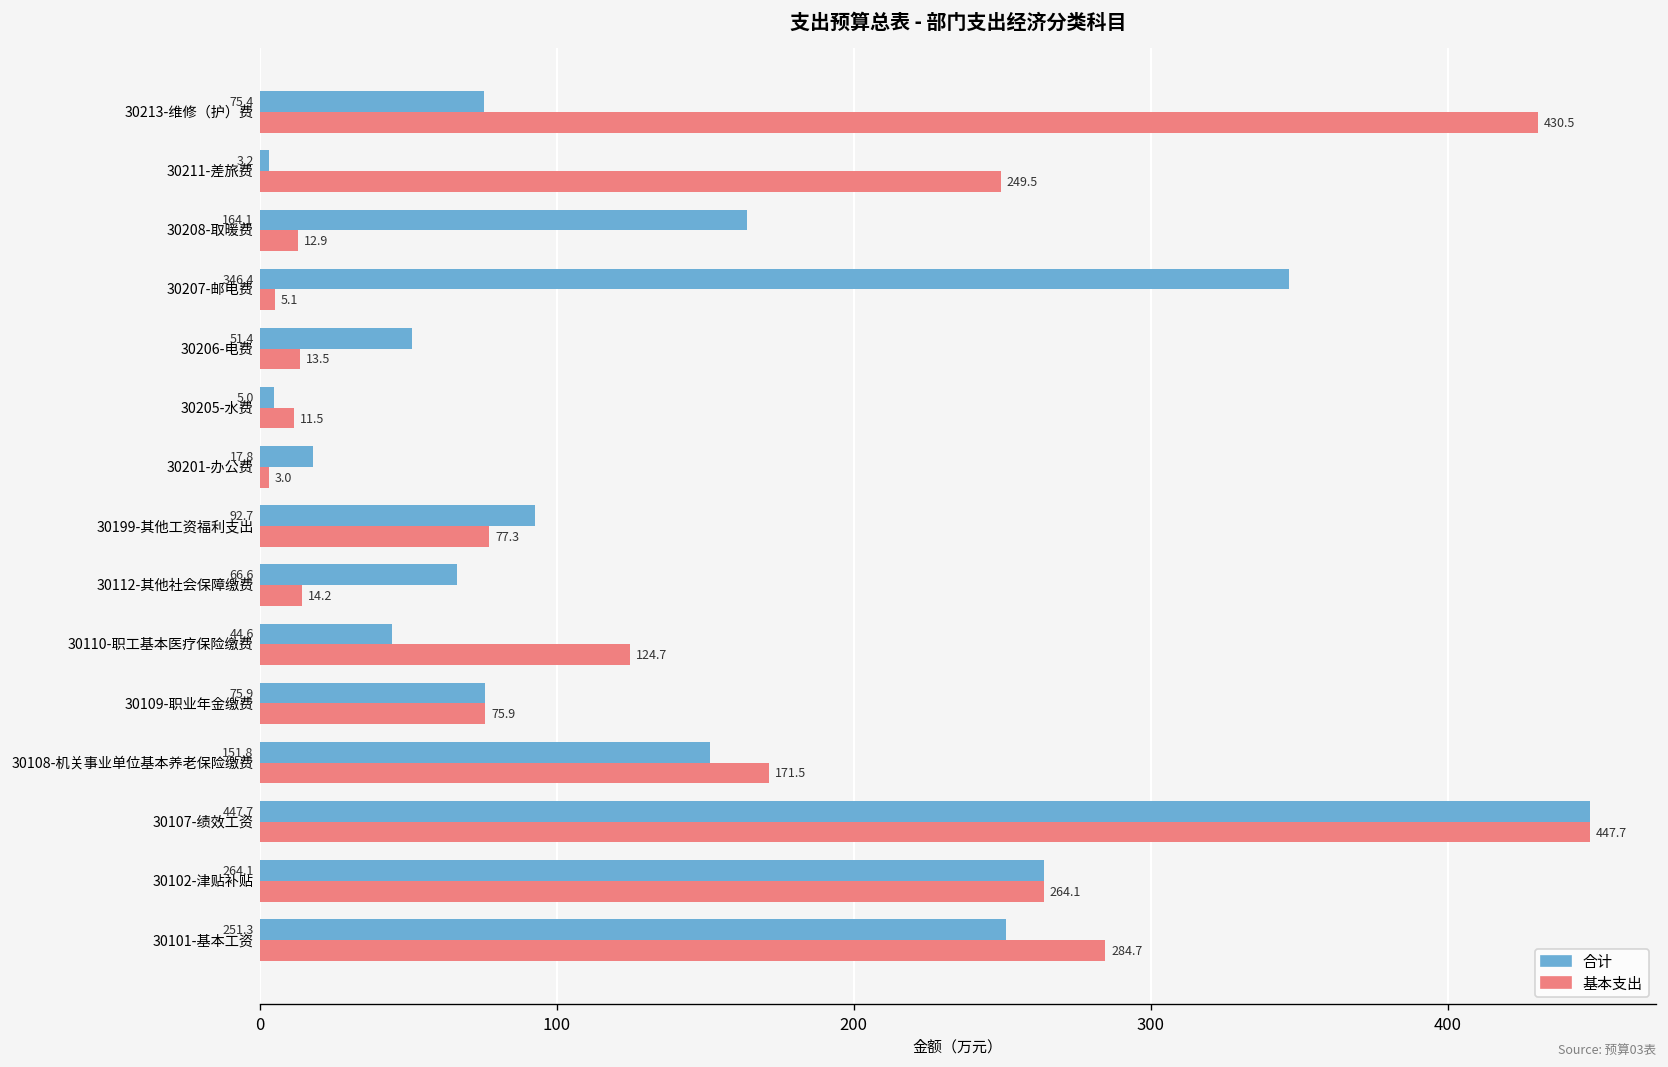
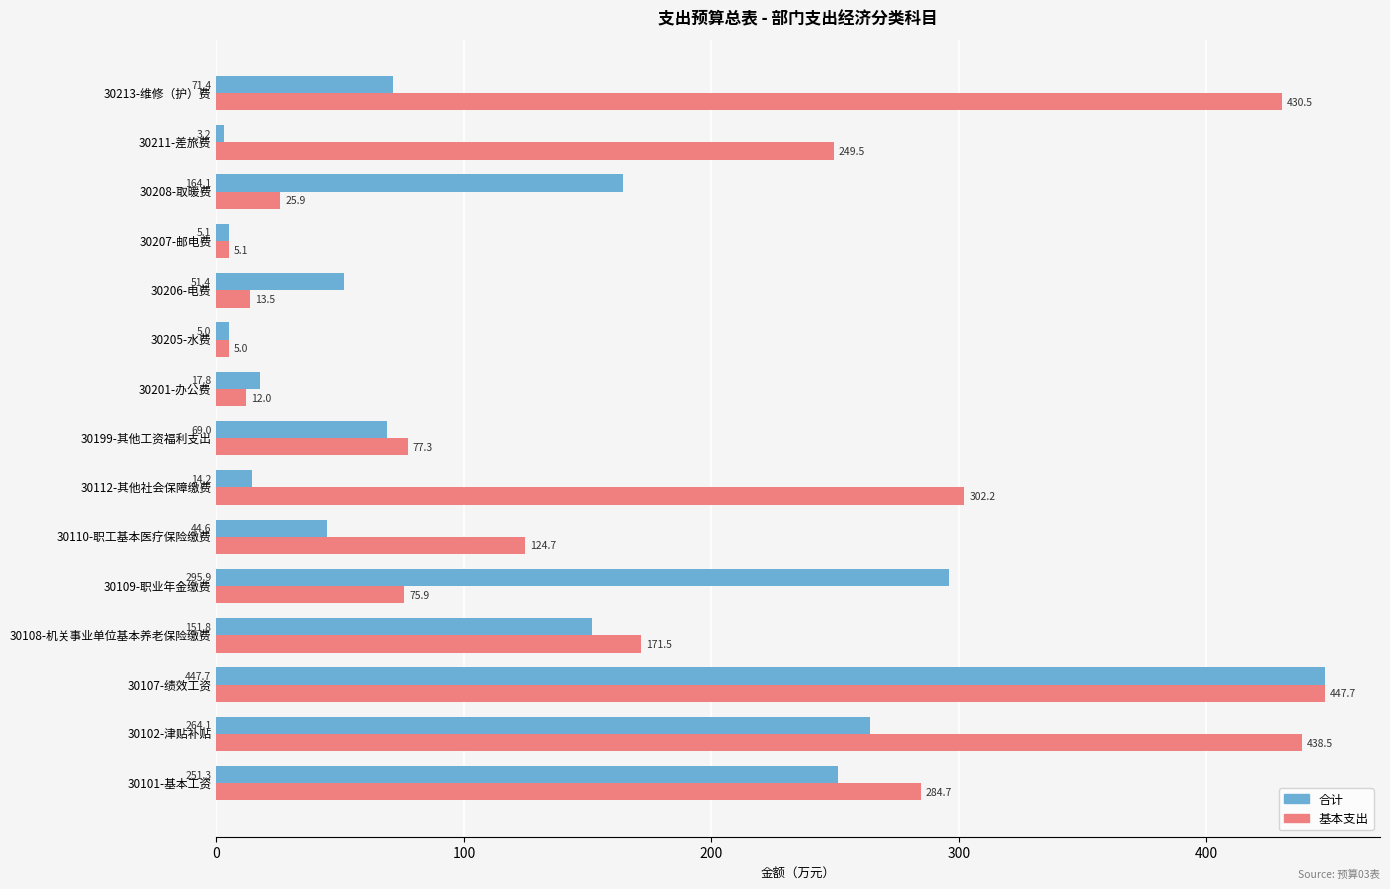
  {
    "合计": {
-     "30213-维修（护）费": 75.4,
+     "30213-维修（护）费": 71.4,
      "30211-差旅费": 3.2,
-     "30207-邮电费": 346.4,
+     "30207-邮电费": 5.1,
      "30205-水费": 5.0,
-     "30199-其他工资福利支出": 92.7,
-     "30112-其他社会保障缴费": 66.6,
-     "30109-职业年金缴费": 75.9
+     "30199-其他工资福利支出": 69.0,
+     "30112-其他社会保障缴费": 14.2,
+     "30109-职业年金缴费": 295.9
    },
    "基本支出": {
      "30213-维修（护）费": 430.5,
      "30211-差旅费": 249.5,
-     "30208-取暖费": 12.9,
+     "30208-取暖费": 25.9,
      "30207-邮电费": 5.1,
      "30206-电费": 13.5,
-     "30205-水费": 11.5,
-     "30201-办公费": 3.0,
+     "30205-水费": 5.0,
+     "30201-办公费": 12.0,
      "30199-其他工资福利支出": 77.3,
-     "30112-其他社会保障缴费": 14.2,
+     "30112-其他社会保障缴费": 302.2,
      "30110-职工基本医疗保险缴费": 124.7,
      "30109-职业年金缴费": 75.9,
      "30108-机关事业单位基本养老保险缴费": 171.5,
      "30107-绩效工资": 447.7,
-     "30102-津贴补贴": 264.1,
+     "30102-津贴补贴": 438.5,
      "30101-基本工资": 284.7
    }
  }
